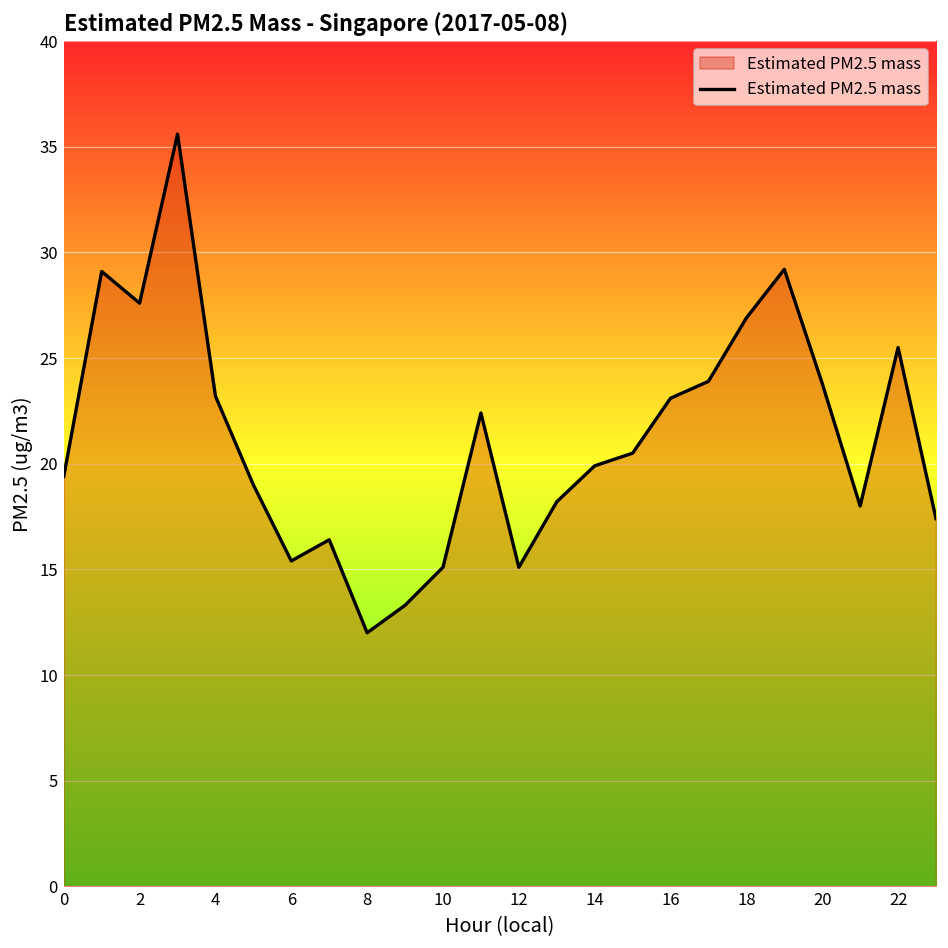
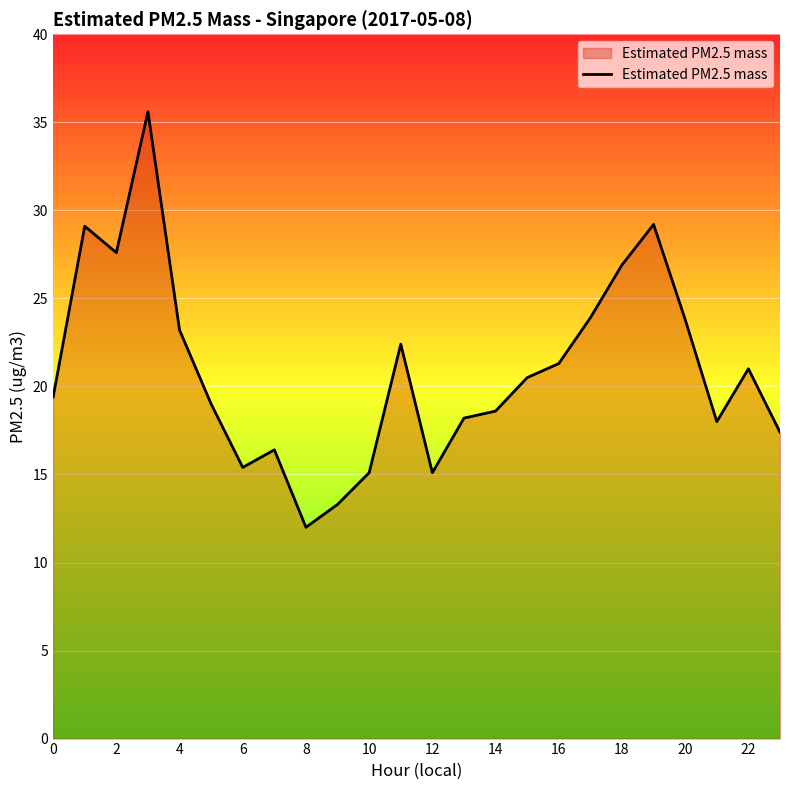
  {
    "0": 19.4,
    "2": 27.6,
    "4": 23.2,
    "6": 15.4,
    "8": 12.0,
    "10": 15.1,
    "12": 15.1,
-   "14": 19.9,
-   "16": 23.1,
+   "14": 18.6,
+   "16": 21.3,
    "18": 26.9,
    "20": 23.8,
-   "22": 25.5
+   "22": 21.0
  }
